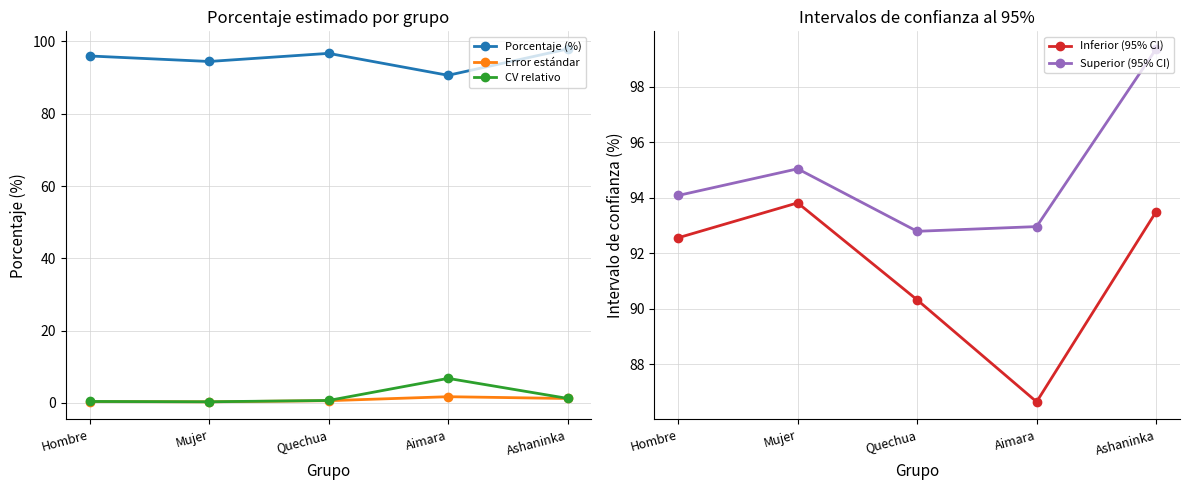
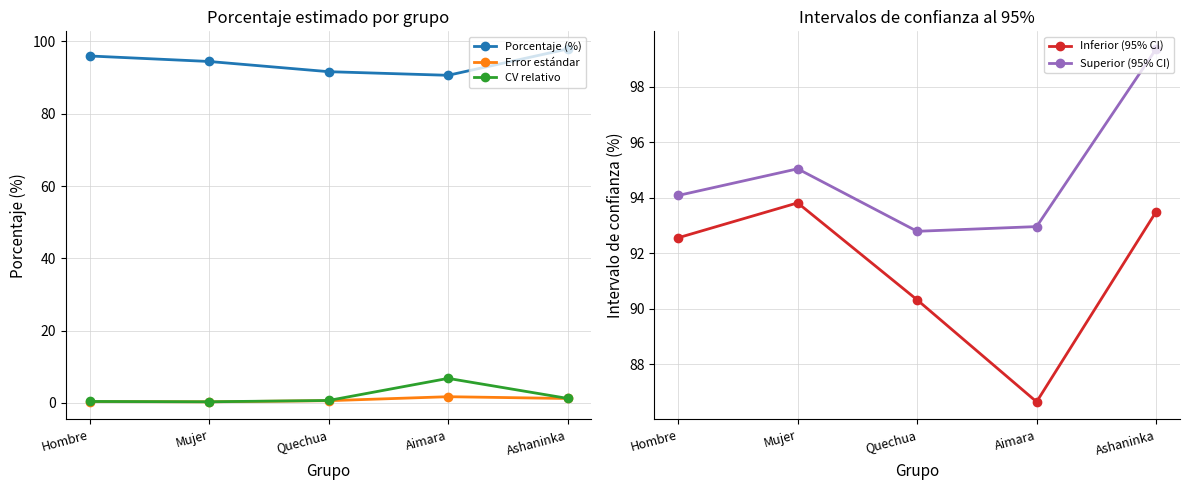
  {
    "Porcentaje estimado por grupo": {
      "Porcentaje (%)": {
        "Hombre": 96,
        "Mujer": 94,
-       "Quechua": 97,
+       "Quechua": 92,
        "Aimara": 91
      },
      "Error estándar": {
        "Aimara": 2
      },
      "CV relativo": {
        "Aimara": 7
      }
    },
    "Intervalos de confianza al 95%": {
      "Inferior (95% CI)": {
        "Hombre": 92.6,
        "Mujer": 93.8,
        "Quechua": 90.3,
        "Aimara": 86.6,
        "Ashaninka": 93.5
      },
      "Superior (95% CI)": {
        "Hombre": 94.1,
        "Mujer": 95.0,
        "Quechua": 92.8,
        "Aimara": 93.0
      }
    }
  }
